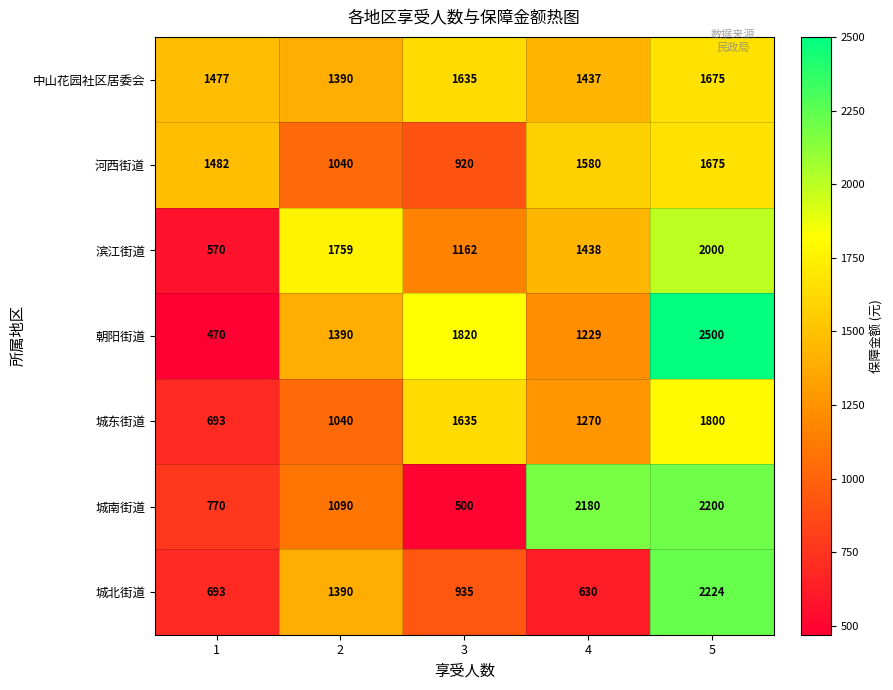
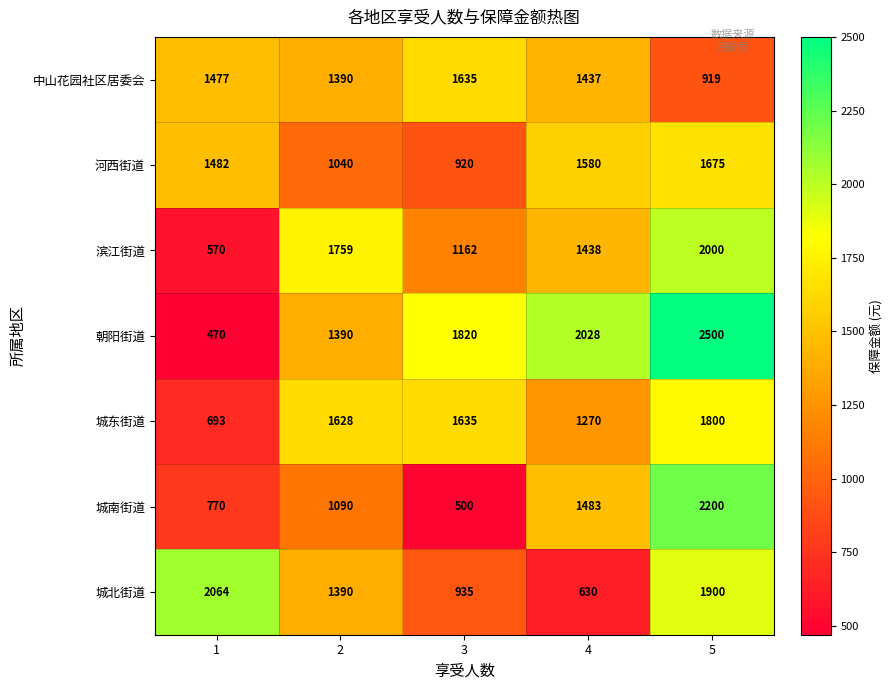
  {
    "中山花园社区居委会": {
      "1": 1477,
      "2": 1390,
      "3": 1635,
      "4": 1437,
-     "5": 1675
+     "5": 919
    },
    "河西街道": {
      "1": 1482,
      "2": 1040,
      "3": 920,
      "4": 1580,
      "5": 1675
    },
    "滨江街道": {
      "1": 570,
      "2": 1759,
      "3": 1162,
      "4": 1438,
      "5": 2000
    },
    "朝阳街道": {
      "1": 470,
      "2": 1390,
      "3": 1820,
-     "4": 1229,
+     "4": 2028,
      "5": 2500
    },
    "城东街道": {
      "1": 693,
-     "2": 1040,
+     "2": 1628,
      "3": 1635,
      "4": 1270,
      "5": 1800
    },
    "城南街道": {
      "1": 770,
      "2": 1090,
      "3": 500,
-     "4": 2180,
+     "4": 1483,
      "5": 2200
    },
    "城北街道": {
-     "1": 693,
+     "1": 2064,
      "2": 1390,
      "3": 935,
      "4": 630,
-     "5": 2224
+     "5": 1900
    }
  }
